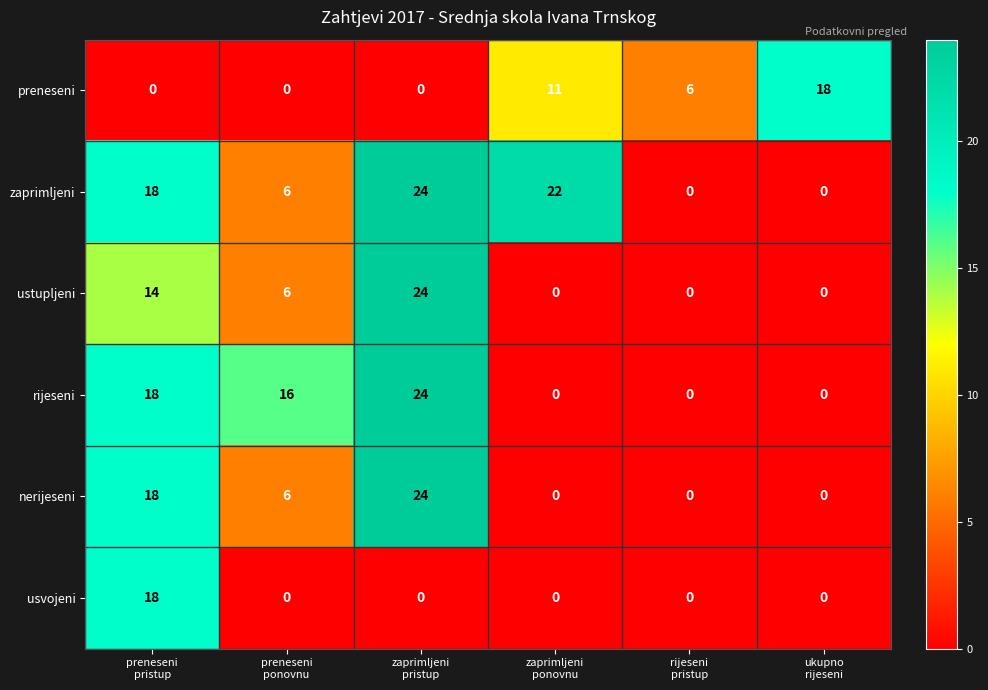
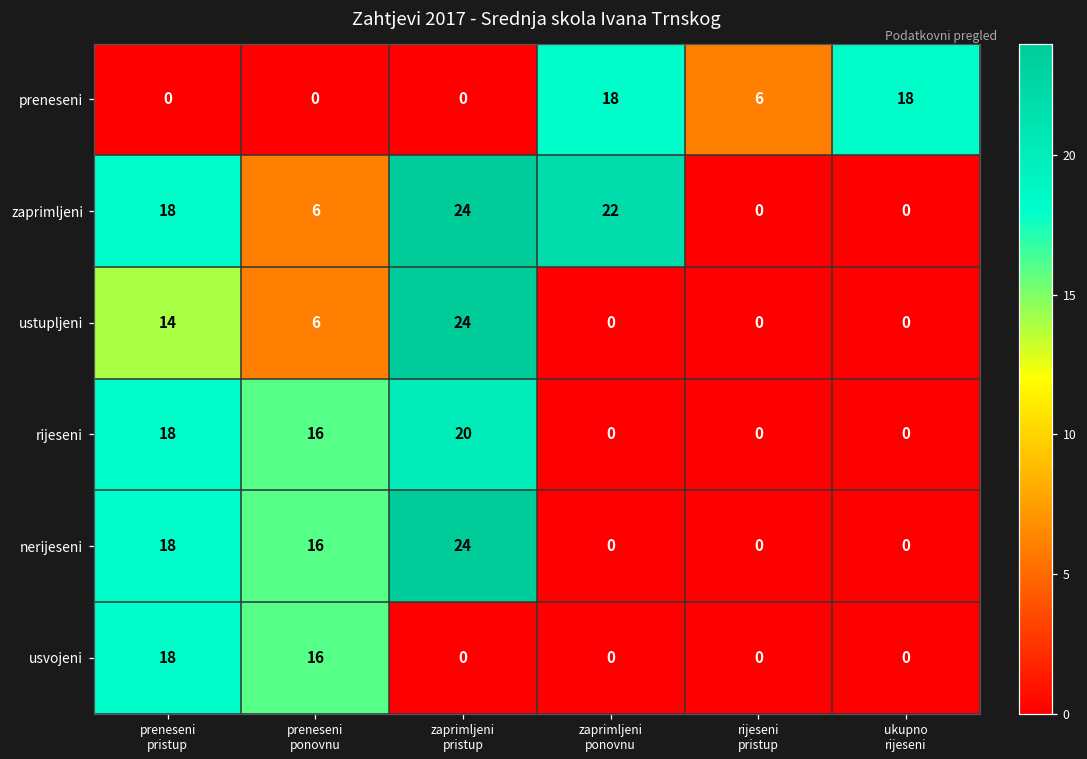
  {
    "preneseni": {
      "preneseni pristup": 0,
      "preneseni ponovnu": 0,
      "zaprimljeni pristup": 0,
-     "zaprimljeni ponovnu": 11,
+     "zaprimljeni ponovnu": 18,
      "rijeseni pristup": 6,
      "ukupno rijeseni": 18
    },
    "zaprimljeni": {
      "preneseni pristup": 18,
      "preneseni ponovnu": 6,
      "zaprimljeni pristup": 24,
      "zaprimljeni ponovnu": 22,
      "rijeseni pristup": 0,
      "ukupno rijeseni": 0
    },
    "ustupljeni": {
      "preneseni pristup": 14,
      "preneseni ponovnu": 6,
      "zaprimljeni pristup": 24,
      "zaprimljeni ponovnu": 0,
      "rijeseni pristup": 0,
      "ukupno rijeseni": 0
    },
    "rijeseni": {
      "preneseni pristup": 18,
      "preneseni ponovnu": 16,
-     "zaprimljeni pristup": 24,
+     "zaprimljeni pristup": 20,
      "zaprimljeni ponovnu": 0,
      "rijeseni pristup": 0,
      "ukupno rijeseni": 0
    },
    "nerijeseni": {
      "preneseni pristup": 18,
-     "preneseni ponovnu": 6,
+     "preneseni ponovnu": 16,
      "zaprimljeni pristup": 24,
      "zaprimljeni ponovnu": 0,
      "rijeseni pristup": 0,
      "ukupno rijeseni": 0
    },
    "usvojeni": {
      "preneseni pristup": 18,
-     "preneseni ponovnu": 0,
+     "preneseni ponovnu": 16,
      "zaprimljeni pristup": 0,
      "zaprimljeni ponovnu": 0,
      "rijeseni pristup": 0,
      "ukupno rijeseni": 0
    }
  }
